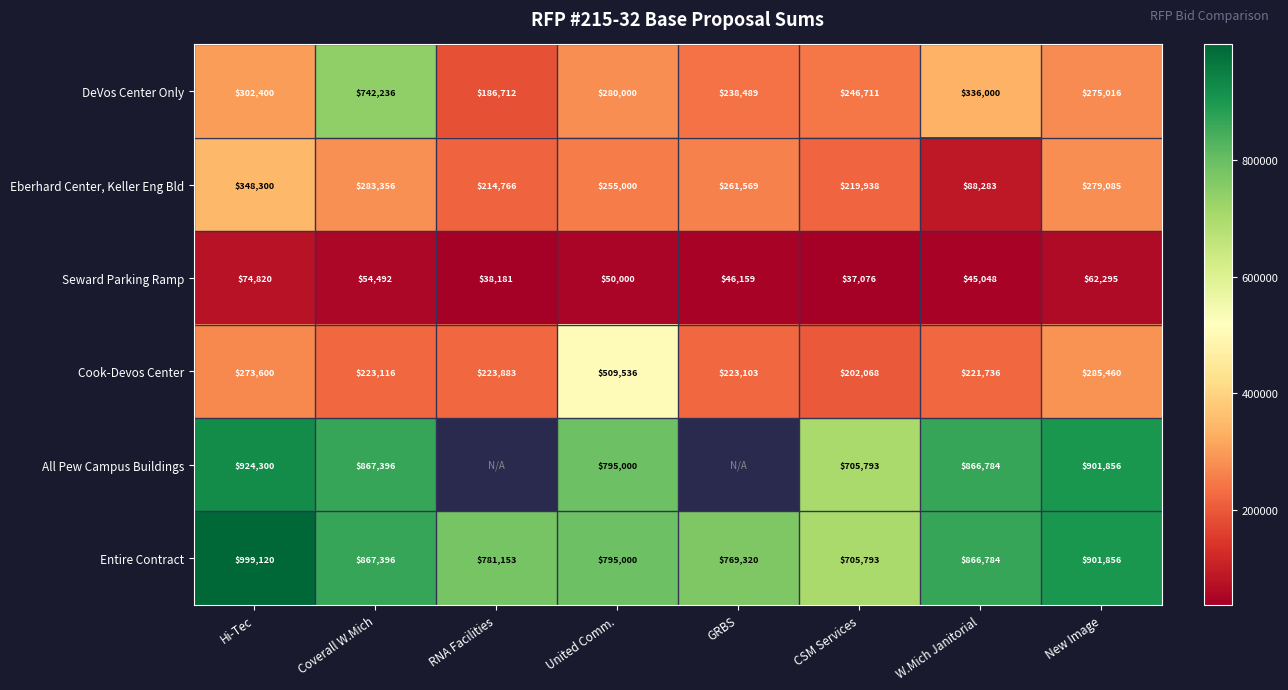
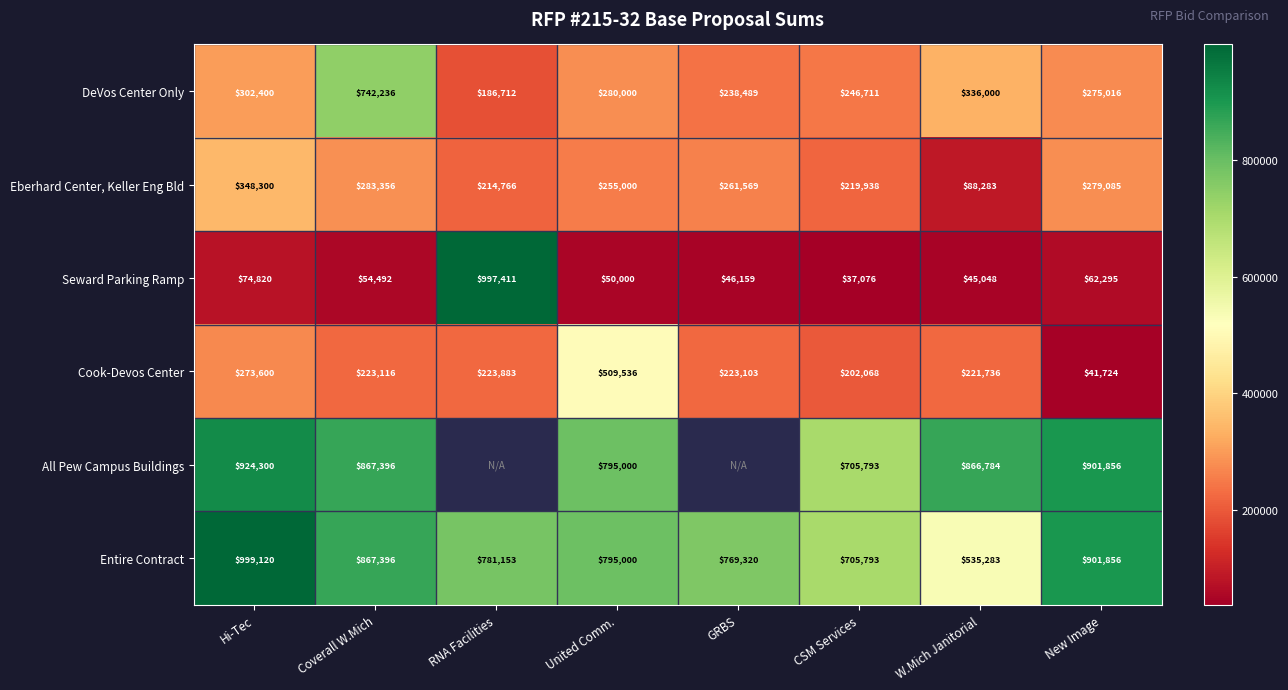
  {
    "DeVos Center Only": {
      "Hi-Tec": "$302,400",
      "Coverall W.Mich": "$742,236",
      "RNA Facilities": "$186,712",
      "United Comm.": "$280,000",
      "GRBS": "$238,489",
      "CSM Services": "$246,711",
      "W.Mich Janitorial": "$336,000",
      "New Image": "$275,016"
    },
    "Eberhard Center, Keller Eng Bld": {
      "Hi-Tec": "$348,300",
      "Coverall W.Mich": "$283,356",
      "RNA Facilities": "$214,766",
      "United Comm.": "$255,000",
      "GRBS": "$261,569",
      "CSM Services": "$219,938",
      "W.Mich Janitorial": "$88,283",
      "New Image": "$279,085"
    },
    "Seward Parking Ramp": {
      "Hi-Tec": "$74,820",
      "Coverall W.Mich": "$54,492",
-     "RNA Facilities": "$38,181",
+     "RNA Facilities": "$997,411",
      "United Comm.": "$50,000",
      "GRBS": "$46,159",
      "CSM Services": "$37,076",
      "W.Mich Janitorial": "$45,048",
      "New Image": "$62,295"
    },
    "Cook-Devos Center": {
      "Hi-Tec": "$273,600",
      "Coverall W.Mich": "$223,116",
      "RNA Facilities": "$223,883",
      "United Comm.": "$509,536",
      "GRBS": "$223,103",
      "CSM Services": "$202,068",
      "W.Mich Janitorial": "$221,736",
-     "New Image": "$285,460"
+     "New Image": "$41,724"
    },
    "All Pew Campus Buildings": {
      "Hi-Tec": "$924,300",
      "Coverall W.Mich": "$867,396",
      "United Comm.": "$795,000",
      "CSM Services": "$705,793",
      "W.Mich Janitorial": "$866,784",
      "New Image": "$901,856"
    },
    "Entire Contract": {
      "Hi-Tec": "$999,120",
      "Coverall W.Mich": "$867,396",
      "RNA Facilities": "$781,153",
      "United Comm.": "$795,000",
      "GRBS": "$769,320",
      "CSM Services": "$705,793",
-     "W.Mich Janitorial": "$866,784",
+     "W.Mich Janitorial": "$535,283",
      "New Image": "$901,856"
    }
  }
